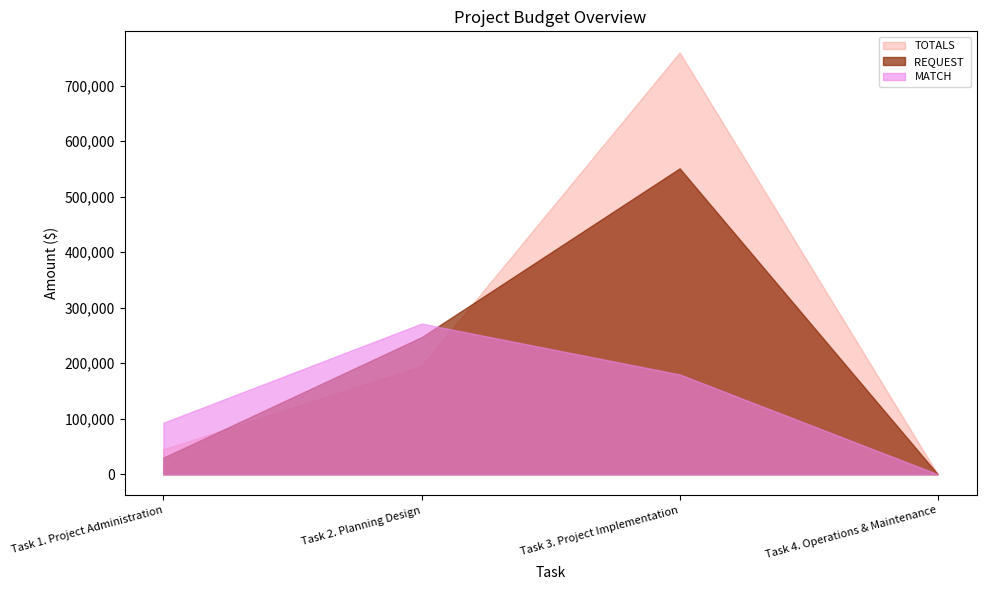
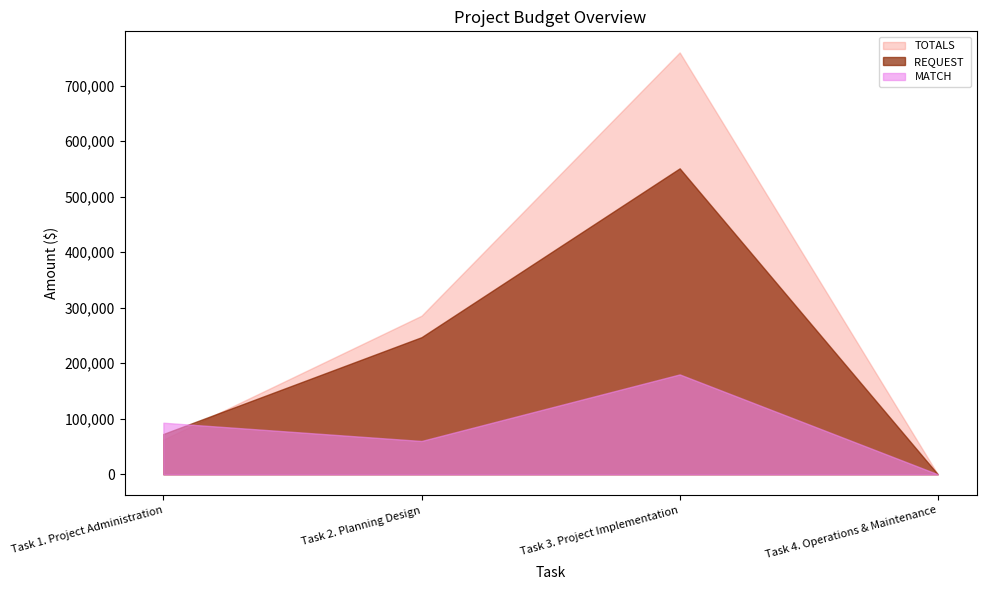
  {
    "TOTALS": {
-     "Task 1. Project Administration": "50,000",
-     "Task 2. Planning Design": "200,000",
+     "Task 1. Project Administration": "60,000",
+     "Task 2. Planning Design": "290,000",
      "Task 3. Project Implementation": "760,000"
    },
    "REQUEST": {
-     "Task 1. Project Administration": "30,000",
+     "Task 1. Project Administration": "70,000",
      "Task 2. Planning Design": "250,000",
      "Task 3. Project Implementation": "550,000"
    },
    "MATCH": {
      "Task 1. Project Administration": "90,000",
-     "Task 2. Planning Design": "270,000",
+     "Task 2. Planning Design": "60,000",
      "Task 3. Project Implementation": "180,000"
    }
  }
